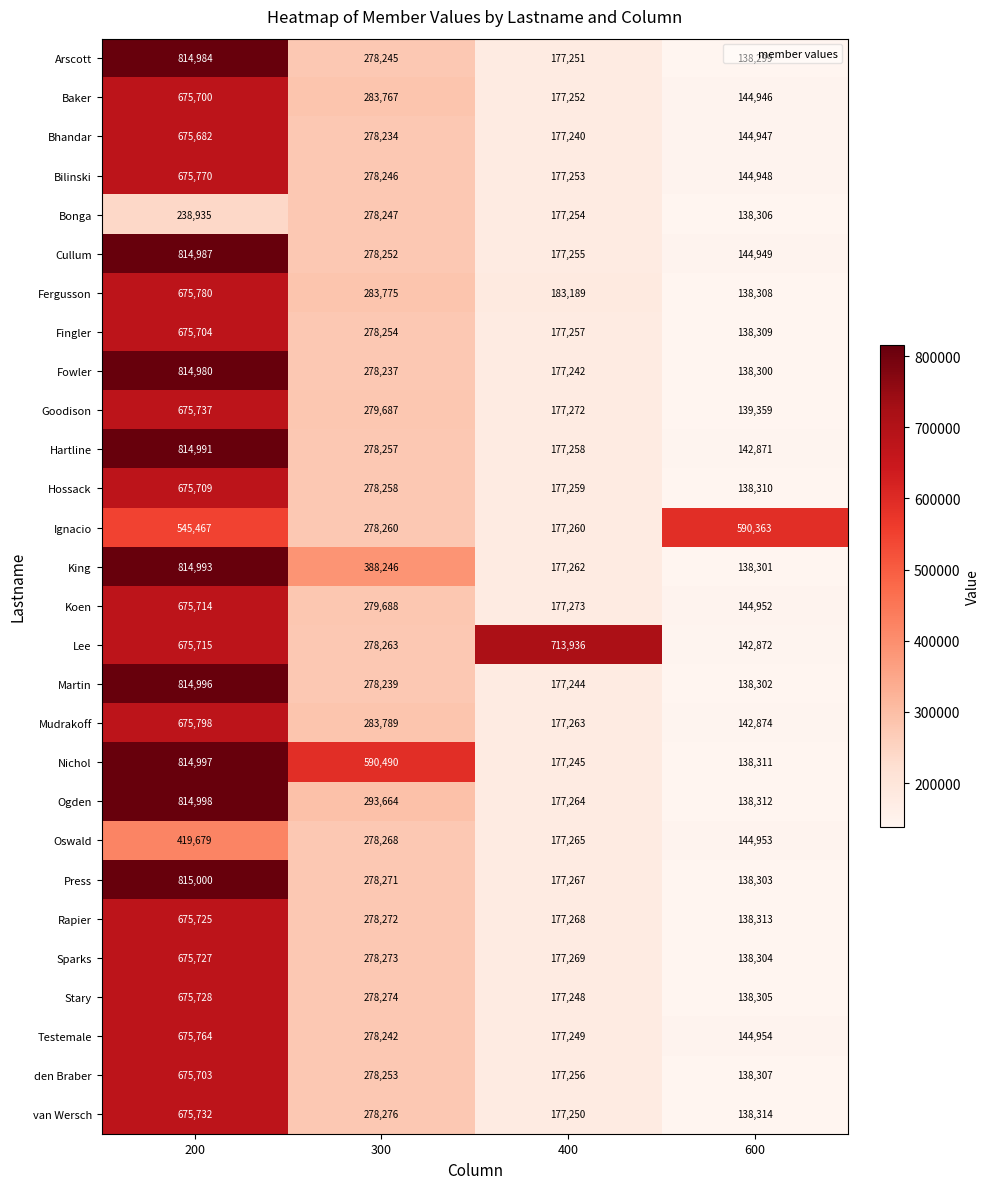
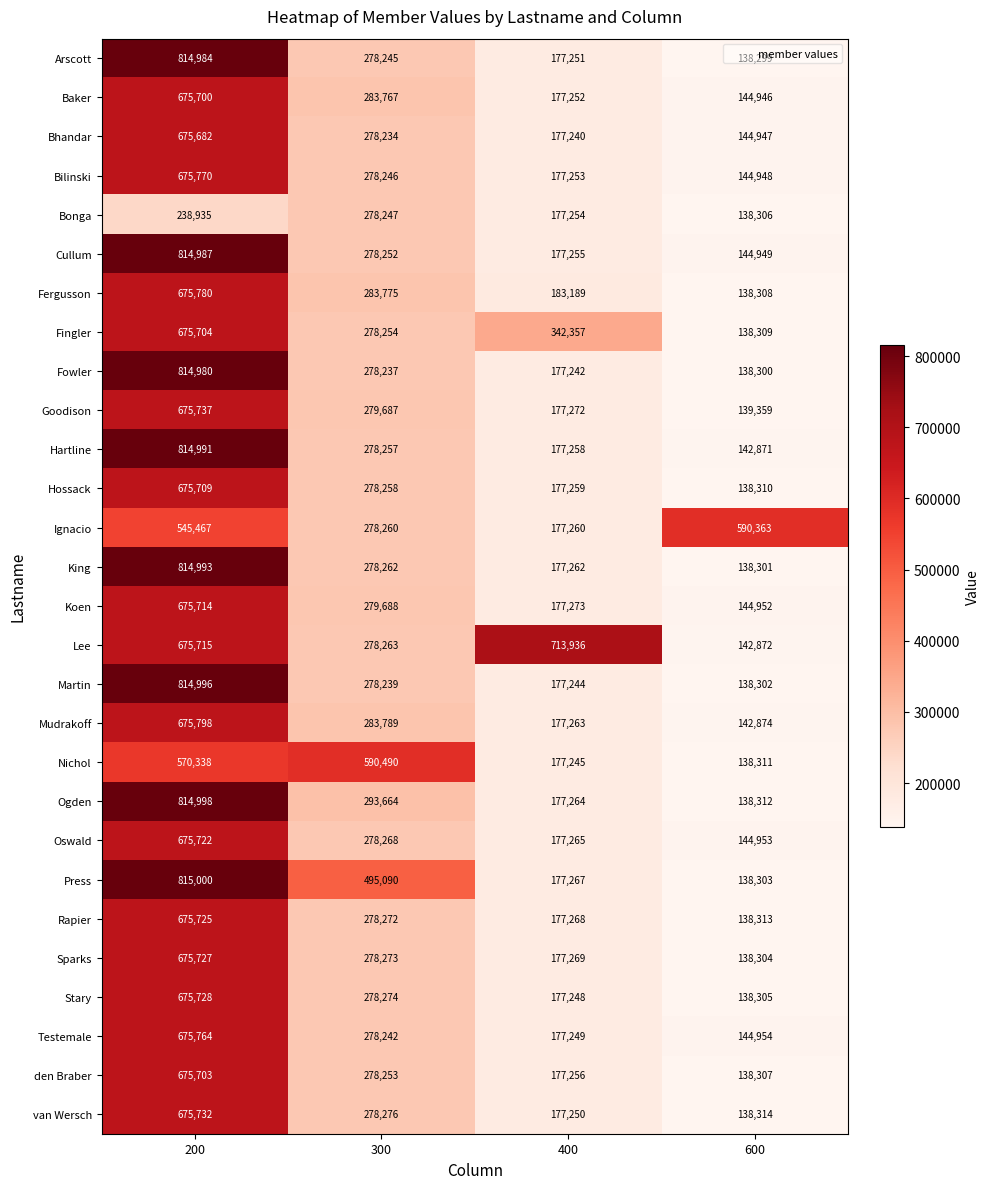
  {
    "Arscott": {
      "200": "814,984",
      "300": "278,245",
      "400": "177,251"
    },
    "Baker": {
      "200": "675,700",
      "300": "283,767",
      "400": "177,252",
      "600": "144,946"
    },
    "Bhandar": {
      "200": "675,682",
      "300": "278,234",
      "400": "177,240",
      "600": "144,947"
    },
    "Bilinski": {
      "200": "675,770",
      "300": "278,246",
      "400": "177,253",
      "600": "144,948"
    },
    "Bonga": {
      "200": "238,935",
      "300": "278,247",
      "400": "177,254",
      "600": "138,306"
    },
    "Cullum": {
      "200": "814,987",
      "300": "278,252",
      "400": "177,255",
      "600": "144,949"
    },
    "Fergusson": {
      "200": "675,780",
      "300": "283,775",
      "400": "183,189",
      "600": "138,308"
    },
    "Fingler": {
      "200": "675,704",
      "300": "278,254",
-     "400": "177,257",
+     "400": "342,357",
      "600": "138,309"
    },
    "Fowler": {
      "200": "814,980",
      "300": "278,237",
      "400": "177,242",
      "600": "138,300"
    },
    "Goodison": {
      "200": "675,737",
      "300": "279,687",
      "400": "177,272",
      "600": "139,359"
    },
    "Hartline": {
      "200": "814,991",
      "300": "278,257",
      "400": "177,258",
      "600": "142,871"
    },
    "Hossack": {
      "200": "675,709",
      "300": "278,258",
      "400": "177,259",
      "600": "138,310"
    },
    "Ignacio": {
      "200": "545,467",
      "300": "278,260",
      "400": "177,260",
      "600": "590,363"
    },
    "King": {
      "200": "814,993",
-     "300": "388,246",
+     "300": "278,262",
      "400": "177,262",
      "600": "138,301"
    },
    "Koen": {
      "200": "675,714",
      "300": "279,688",
      "400": "177,273",
      "600": "144,952"
    },
    "Lee": {
      "200": "675,715",
      "300": "278,263",
      "400": "713,936",
      "600": "142,872"
    },
    "Martin": {
      "200": "814,996",
      "300": "278,239",
      "400": "177,244",
      "600": "138,302"
    },
    "Mudrakoff": {
      "200": "675,798",
      "300": "283,789",
      "400": "177,263",
      "600": "142,874"
    },
    "Nichol": {
-     "200": "814,997",
+     "200": "570,338",
      "300": "590,490",
      "400": "177,245",
      "600": "138,311"
    },
    "Ogden": {
      "200": "814,998",
      "300": "293,664",
      "400": "177,264",
      "600": "138,312"
    },
    "Oswald": {
-     "200": "419,679",
+     "200": "675,722",
      "300": "278,268",
      "400": "177,265",
      "600": "144,953"
    },
    "Press": {
      "200": "815,000",
-     "300": "278,271",
+     "300": "495,090",
      "400": "177,267",
      "600": "138,303"
    },
    "Rapier": {
      "200": "675,725",
      "300": "278,272",
      "400": "177,268",
      "600": "138,313"
    },
    "Sparks": {
      "200": "675,727",
      "300": "278,273",
      "400": "177,269",
      "600": "138,304"
    },
    "Stary": {
      "200": "675,728",
      "300": "278,274",
      "400": "177,248",
      "600": "138,305"
    },
    "Testemale": {
      "200": "675,764",
      "300": "278,242",
      "400": "177,249",
      "600": "144,954"
    },
    "den Braber": {
      "200": "675,703",
      "300": "278,253",
      "400": "177,256",
      "600": "138,307"
    },
    "van Wersch": {
      "200": "675,732",
      "300": "278,276",
      "400": "177,250",
      "600": "138,314"
    }
  }
